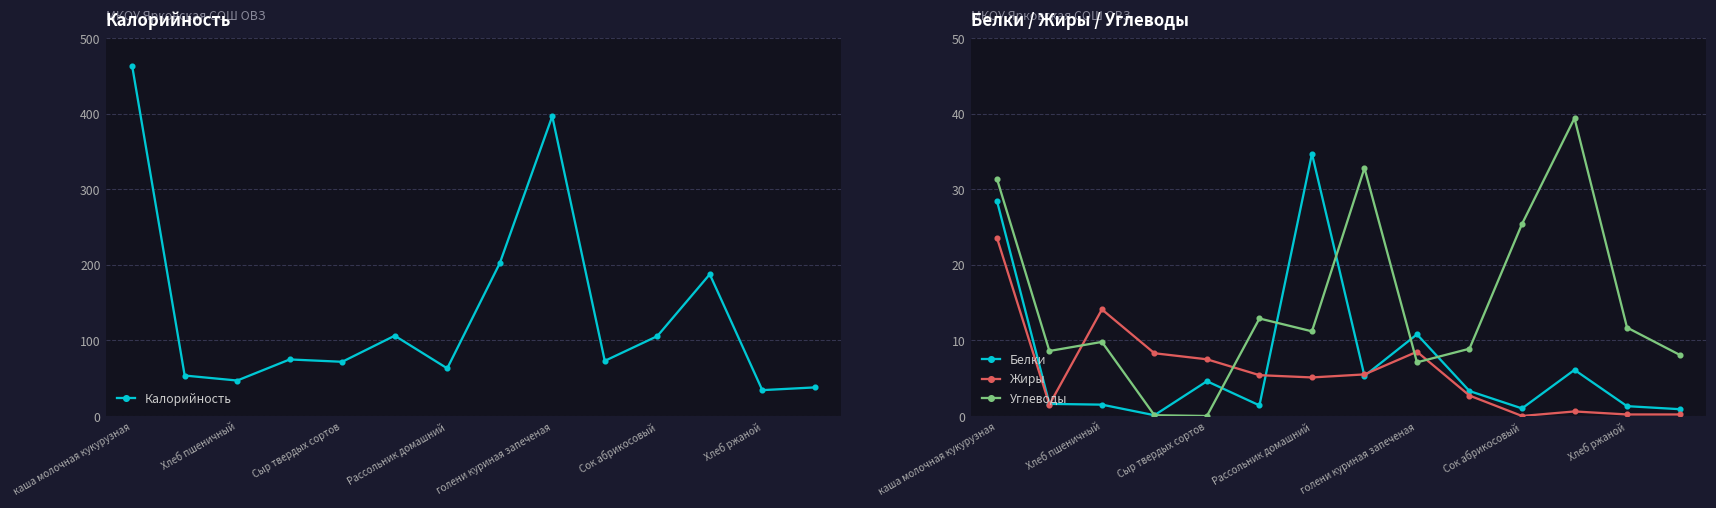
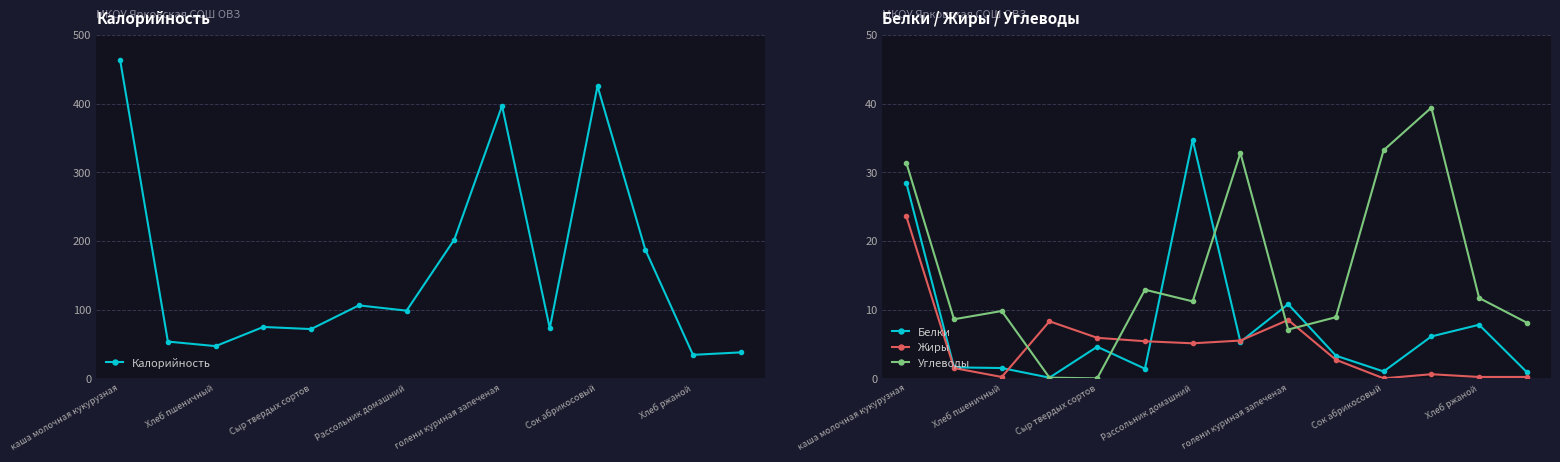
  {
    "Калорийность": {
      "каша молочная кукурузная": 460,
      "Хлеб пшеничный": 50,
      "Сыр твердых сортов": 70,
-     "Рассольник домашний": 60,
+     "Рассольник домашний": 100,
      "голени куриная запеченая": 400,
-     "Сок абрикосовый": 110,
+     "Сок абрикосовый": 430,
      "Хлеб ржаной": 30
    },
    "Белки / Жиры / Углеводы": {
      "Белки": {
        "каша молочная кукурузная": 29,
        "Хлеб пшеничный": 2,
        "Сыр твердых сортов": 5,
        "Рассольник домашний": 35,
        "голени куриная запеченая": 11,
        "Сок абрикосовый": 1,
-       "Хлеб ржаной": 1
+       "Хлеб ржаной": 8
      },
      "Жиры": {
        "каша молочная кукурузная": 24,
-       "Хлеб пшеничный": 14,
-       "Сыр твердых сортов": 8,
+       "Хлеб пшеничный": 0,
+       "Сыр твердых сортов": 6,
        "Рассольник домашний": 5,
        "голени куриная запеченая": 9,
        "Сок абрикосовый": 0,
        "Хлеб ржаной": 0
      },
      "Углеводы": {
        "каша молочная кукурузная": 31,
        "Хлеб пшеничный": 10,
        "Сыр твердых сортов": 0,
        "Рассольник домашний": 11,
        "голени куриная запеченая": 7,
-       "Сок абрикосовый": 25,
+       "Сок абрикосовый": 33,
        "Хлеб ржаной": 12
      }
    }
  }
